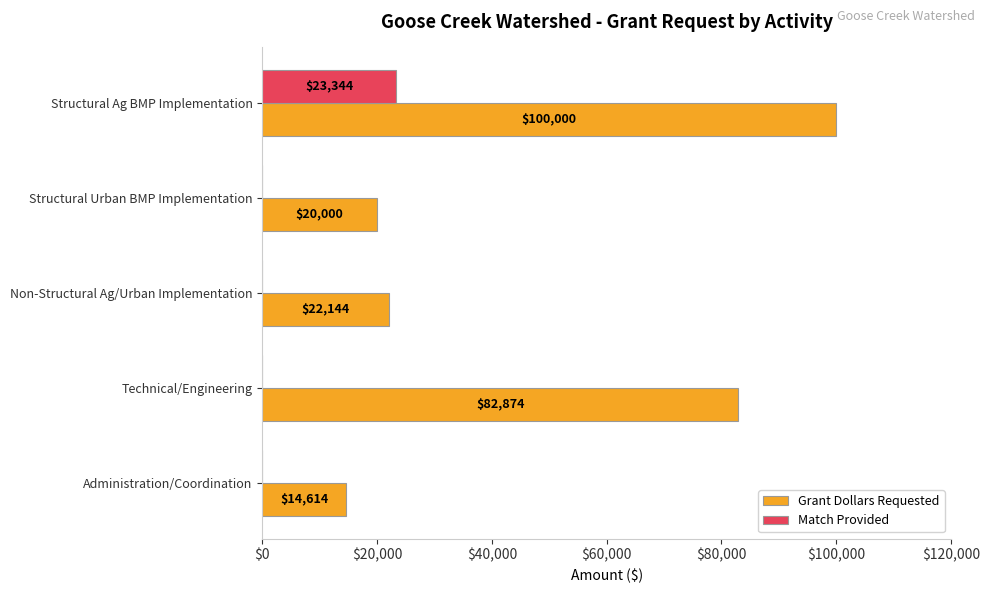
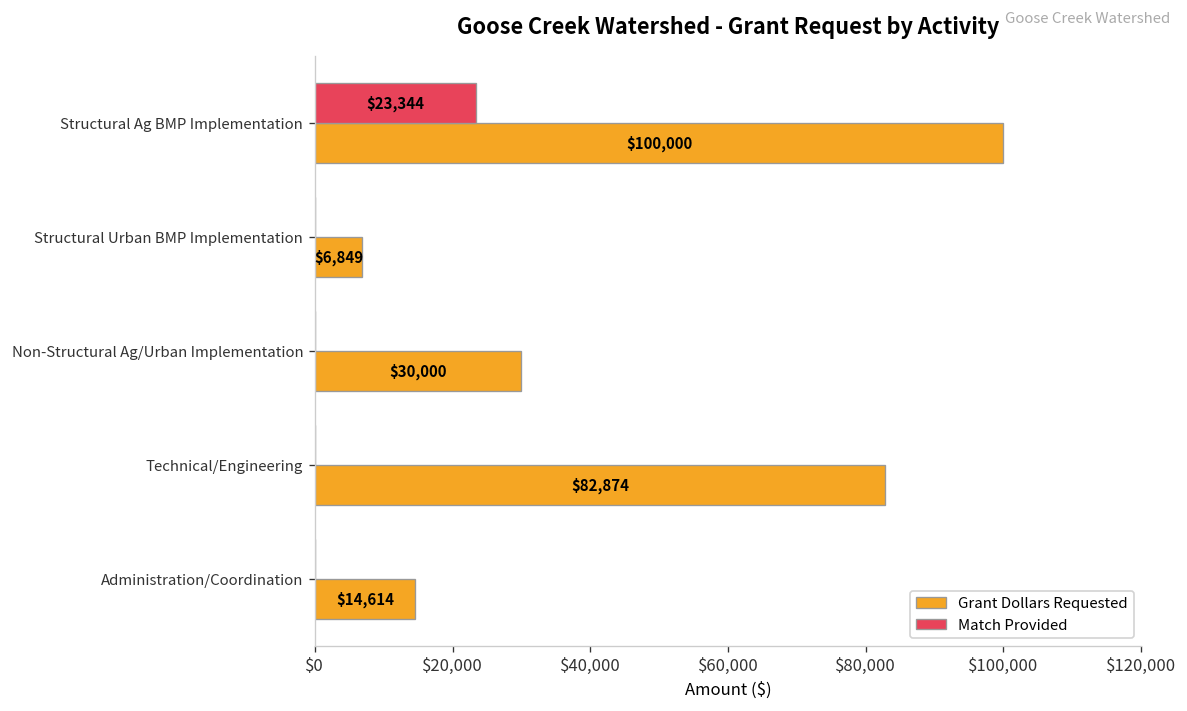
  {
    "Grant Dollars Requested": {
      "Structural Ag BMP Implementation": "$100,000",
-     "Structural Urban BMP Implementation": "$20,000",
-     "Non-Structural Ag/Urban Implementation": "$22,144",
+     "Structural Urban BMP Implementation": "$6,849",
+     "Non-Structural Ag/Urban Implementation": "$30,000",
      "Technical/Engineering": "$82,874",
      "Administration/Coordination": "$14,614"
    },
    "Match Provided": {
      "Structural Ag BMP Implementation": "$23,344"
    }
  }
